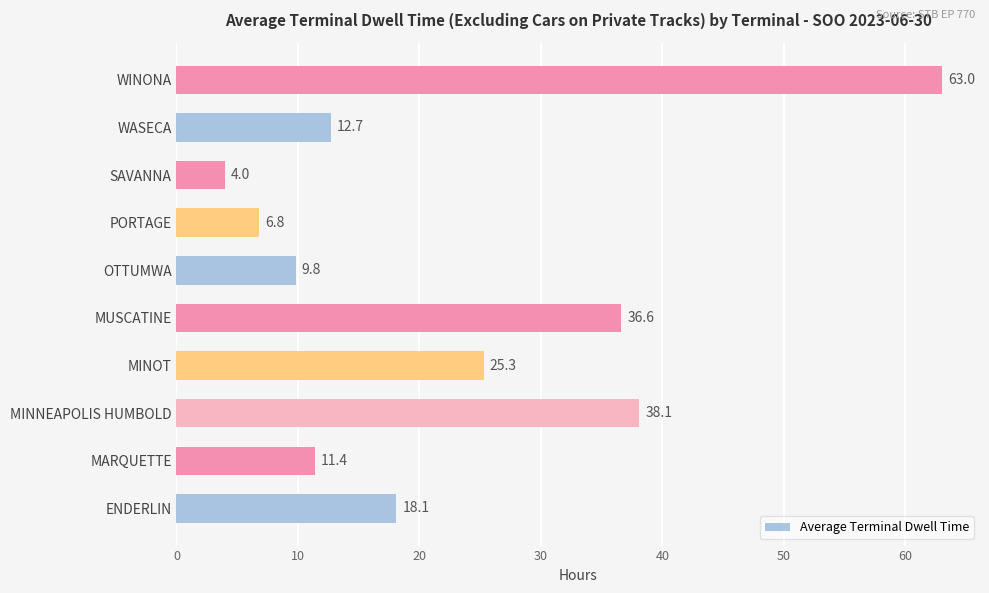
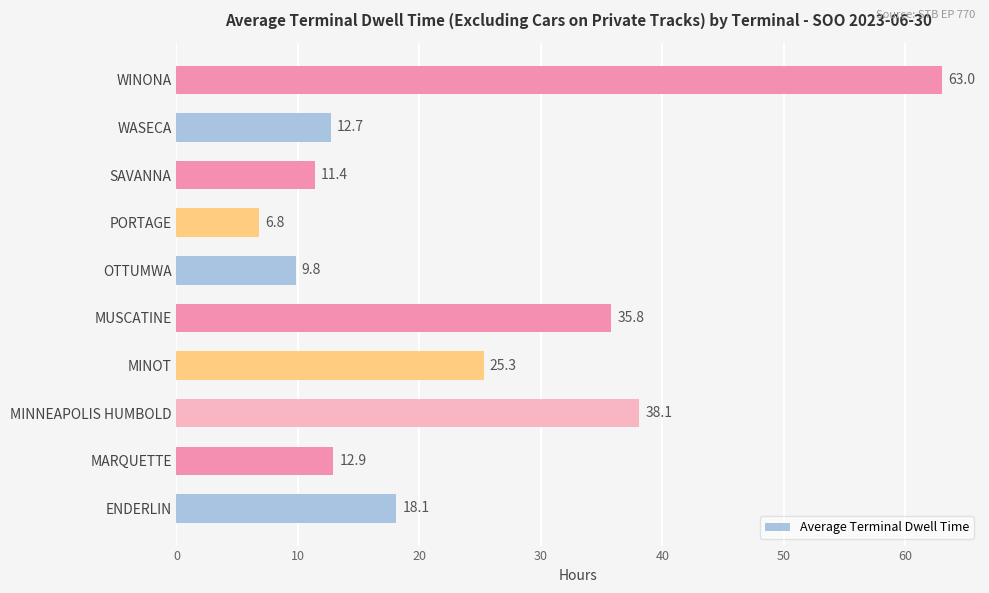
  {
    "WINONA": 63.0,
    "WASECA": 12.7,
-   "SAVANNA": 4.0,
+   "SAVANNA": 11.4,
    "PORTAGE": 6.8,
    "OTTUMWA": 9.8,
-   "MUSCATINE": 36.6,
+   "MUSCATINE": 35.8,
    "MINOT": 25.3,
    "MINNEAPOLIS HUMBOLD": 38.1,
-   "MARQUETTE": 11.4,
+   "MARQUETTE": 12.9,
    "ENDERLIN": 18.1
  }
